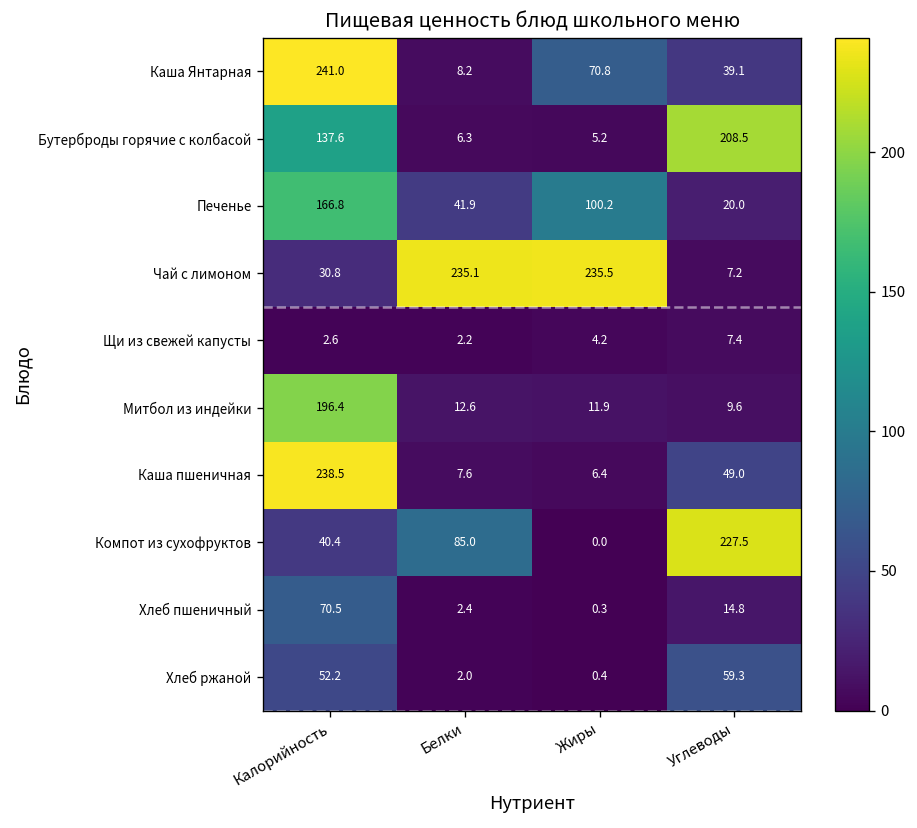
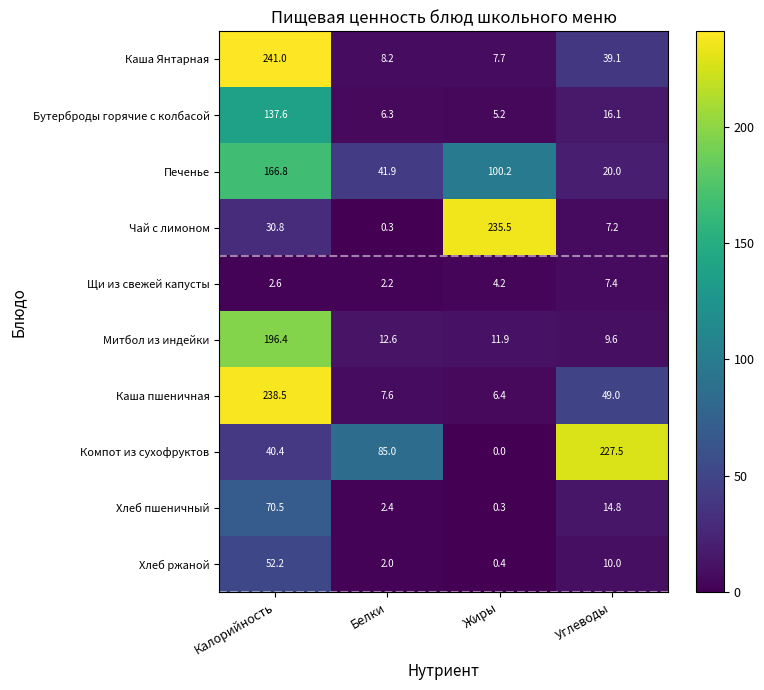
  {
    "Каша Янтарная": {
      "Калорийность": 241.0,
      "Белки": 8.2,
-     "Жиры": 70.8,
+     "Жиры": 7.7,
      "Углеводы": 39.1
    },
    "Бутерброды горячие с колбасой": {
      "Калорийность": 137.6,
      "Белки": 6.3,
      "Жиры": 5.2,
-     "Углеводы": 208.5
+     "Углеводы": 16.1
    },
    "Печенье": {
      "Калорийность": 166.8,
      "Белки": 41.9,
      "Жиры": 100.2,
      "Углеводы": 20.0
    },
    "Чай с лимоном": {
      "Калорийность": 30.8,
-     "Белки": 235.1,
+     "Белки": 0.3,
      "Жиры": 235.5,
      "Углеводы": 7.2
    },
    "Щи из свежей капусты": {
      "Калорийность": 2.6,
      "Белки": 2.2,
      "Жиры": 4.2,
      "Углеводы": 7.4
    },
    "Митбол из индейки": {
      "Калорийность": 196.4,
      "Белки": 12.6,
      "Жиры": 11.9,
      "Углеводы": 9.6
    },
    "Каша пшеничная": {
      "Калорийность": 238.5,
      "Белки": 7.6,
      "Жиры": 6.4,
      "Углеводы": 49.0
    },
    "Компот из сухофруктов": {
      "Калорийность": 40.4,
      "Белки": 85.0,
      "Жиры": 0.0,
      "Углеводы": 227.5
    },
    "Хлеб пшеничный": {
      "Калорийность": 70.5,
      "Белки": 2.4,
      "Жиры": 0.3,
      "Углеводы": 14.8
    },
    "Хлеб ржаной": {
      "Калорийность": 52.2,
      "Белки": 2.0,
      "Жиры": 0.4,
-     "Углеводы": 59.3
+     "Углеводы": 10.0
    }
  }
